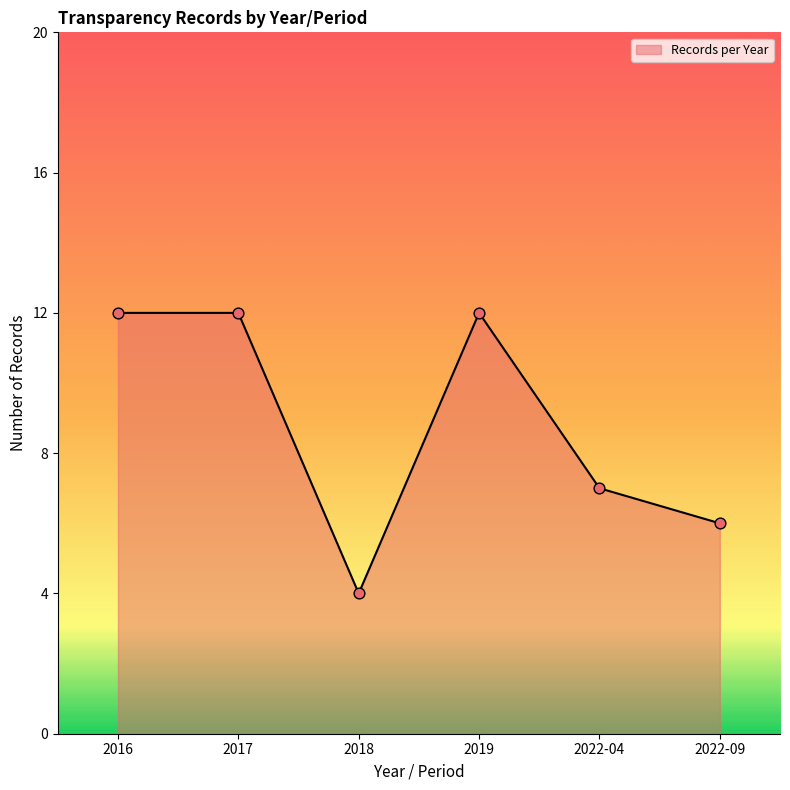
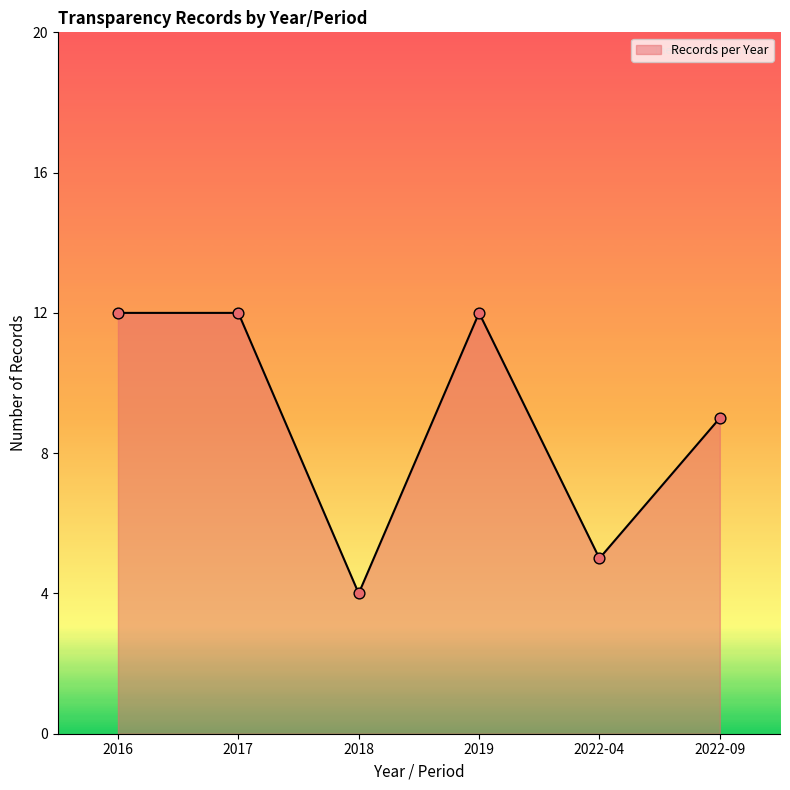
  {
    "2016": 12,
    "2017": 12,
    "2018": 4,
    "2019": 12,
-   "2022-04": 7,
-   "2022-09": 6
+   "2022-04": 5,
+   "2022-09": 9
  }
